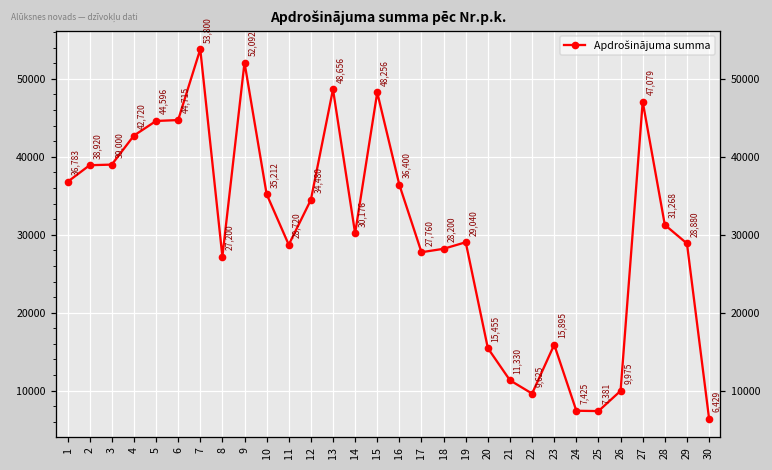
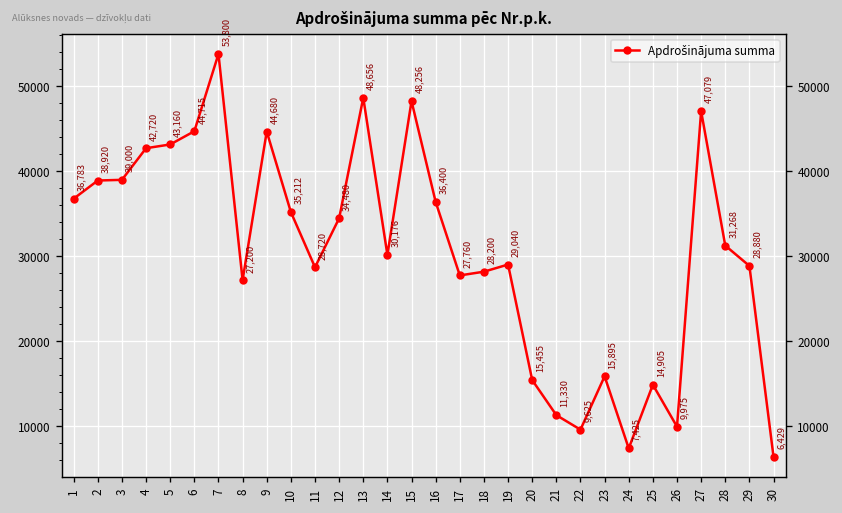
  {
    "1": "36,783",
    "2": "38,920",
    "3": "39,000",
    "4": "42,720",
-   "5": "44,596",
+   "5": "43,160",
    "6": "44,715",
    "7": "53,800",
    "8": "27,200",
-   "9": "52,092",
+   "9": "44,680",
    "10": "35,212",
    "11": "28,720",
    "12": "34,480",
    "13": "48,656",
    "14": "30,176",
    "15": "48,256",
    "16": "36,400",
    "17": "27,760",
    "18": "28,200",
    "19": "29,040",
    "20": "15,455",
    "21": "11,330",
    "22": "9,625",
    "23": "15,895",
    "24": "7,425",
-   "25": "7,381",
+   "25": "14,905",
    "26": "9,975",
    "27": "47,079",
    "28": "31,268",
    "29": "28,880",
    "30": "6,429"
  }
